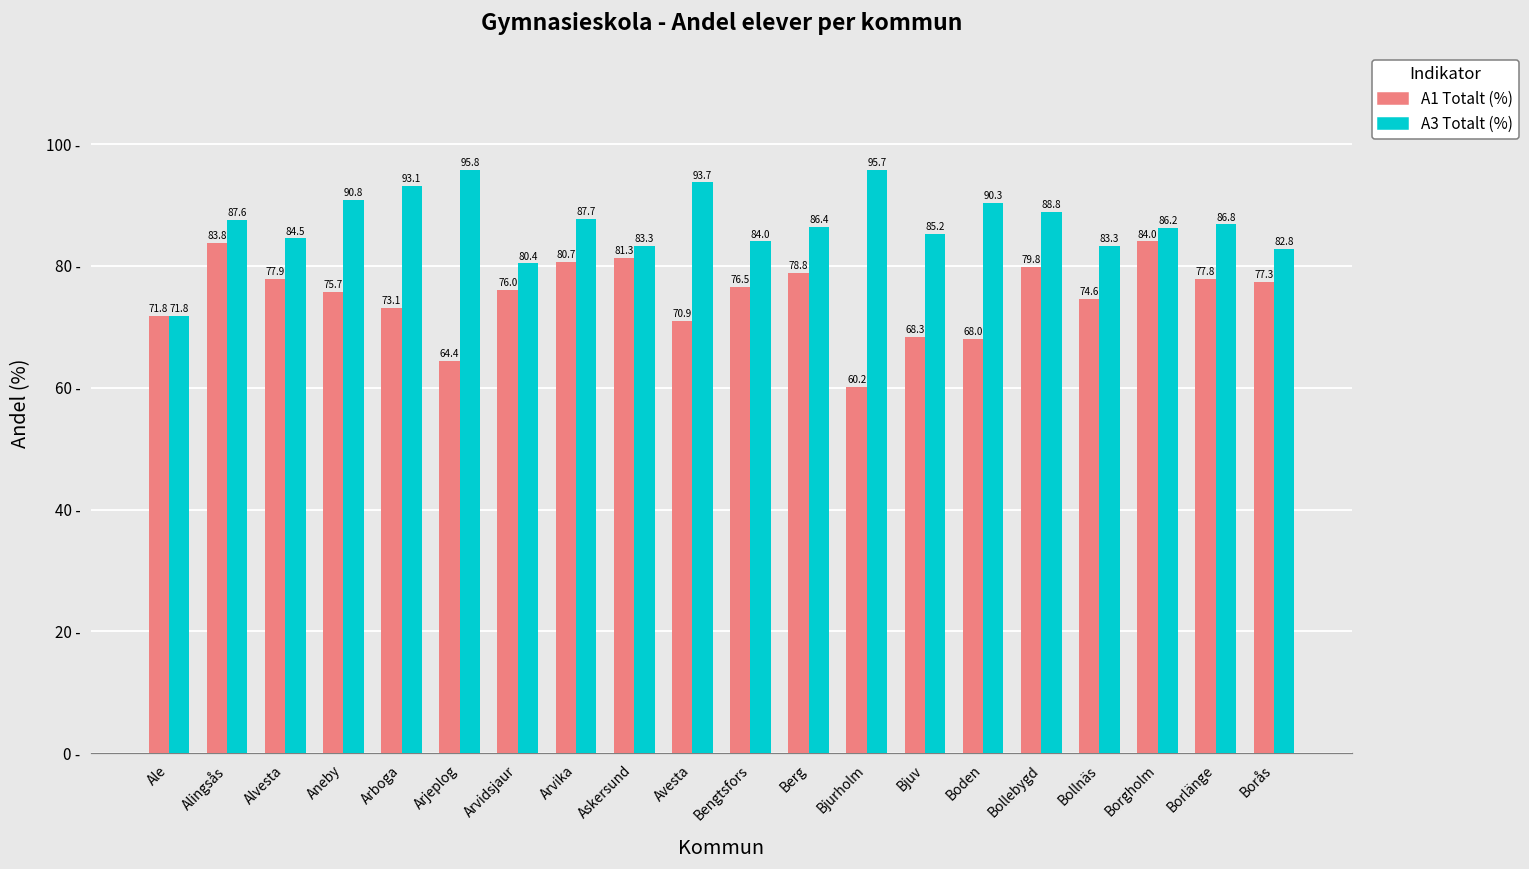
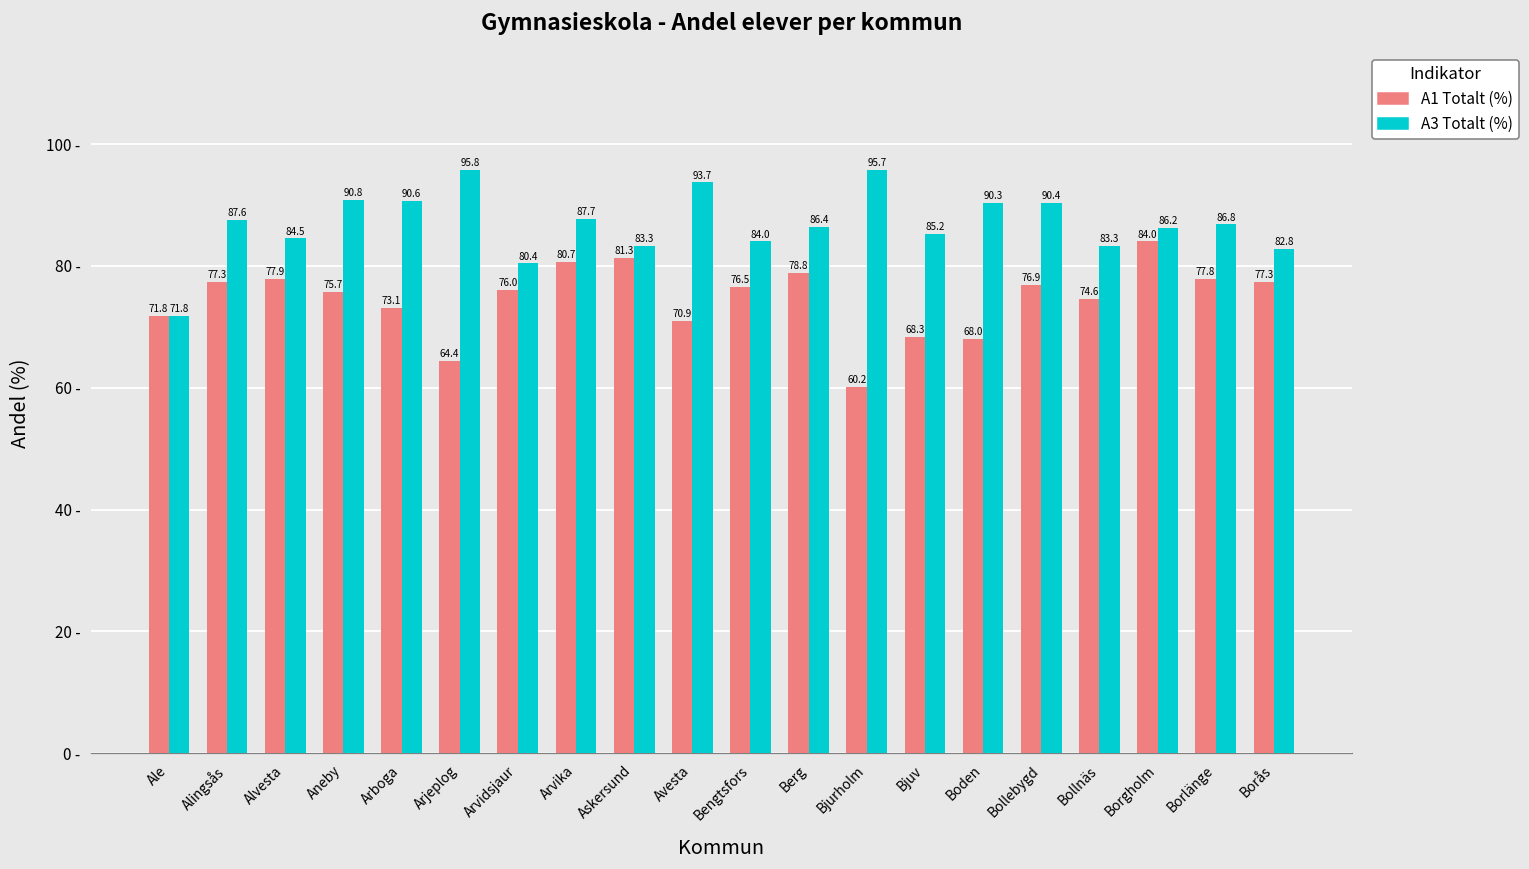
  {
    "A1 Totalt (%)": {
      "Ale": 71.8,
-     "Alingsås": 83.8,
+     "Alingsås": 77.3,
      "Alvesta": 77.9,
      "Aneby": 75.7,
      "Arboga": 73.1,
      "Arjeplog": 64.4,
      "Arvidsjaur": 76.0,
      "Arvika": 80.7,
      "Askersund": 81.3,
      "Avesta": 70.9,
      "Bengtsfors": 76.5,
      "Berg": 78.8,
      "Bjurholm": 60.2,
      "Bjuv": 68.3,
      "Boden": 68.0,
-     "Bollebygd": 79.8,
+     "Bollebygd": 76.9,
      "Bollnäs": 74.6,
      "Borgholm": 84.0,
      "Borlänge": 77.8,
      "Borås": 77.3
    },
    "A3 Totalt (%)": {
      "Ale": 71.8,
      "Alingsås": 87.6,
      "Alvesta": 84.5,
      "Aneby": 90.8,
-     "Arboga": 93.1,
+     "Arboga": 90.6,
      "Arjeplog": 95.8,
      "Arvidsjaur": 80.4,
      "Arvika": 87.7,
      "Askersund": 83.3,
      "Avesta": 93.7,
      "Bengtsfors": 84.0,
      "Berg": 86.4,
      "Bjurholm": 95.7,
      "Bjuv": 85.2,
      "Boden": 90.3,
-     "Bollebygd": 88.8,
+     "Bollebygd": 90.4,
      "Bollnäs": 83.3,
      "Borgholm": 86.2,
      "Borlänge": 86.8,
      "Borås": 82.8
    }
  }
